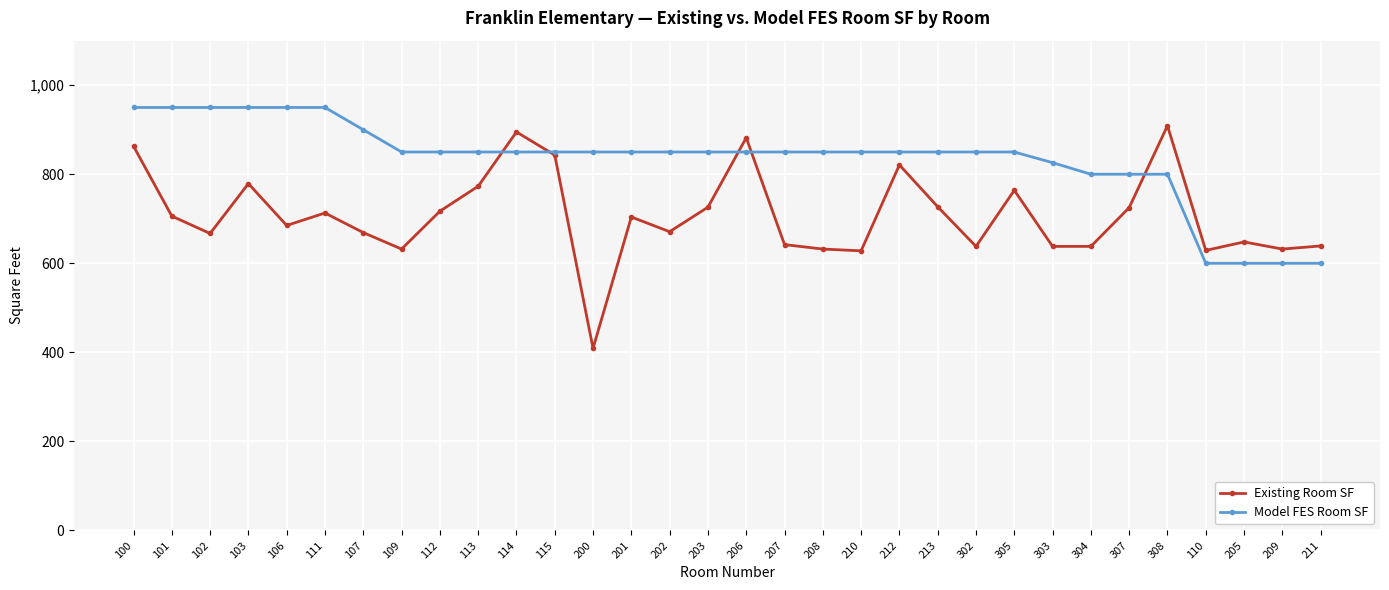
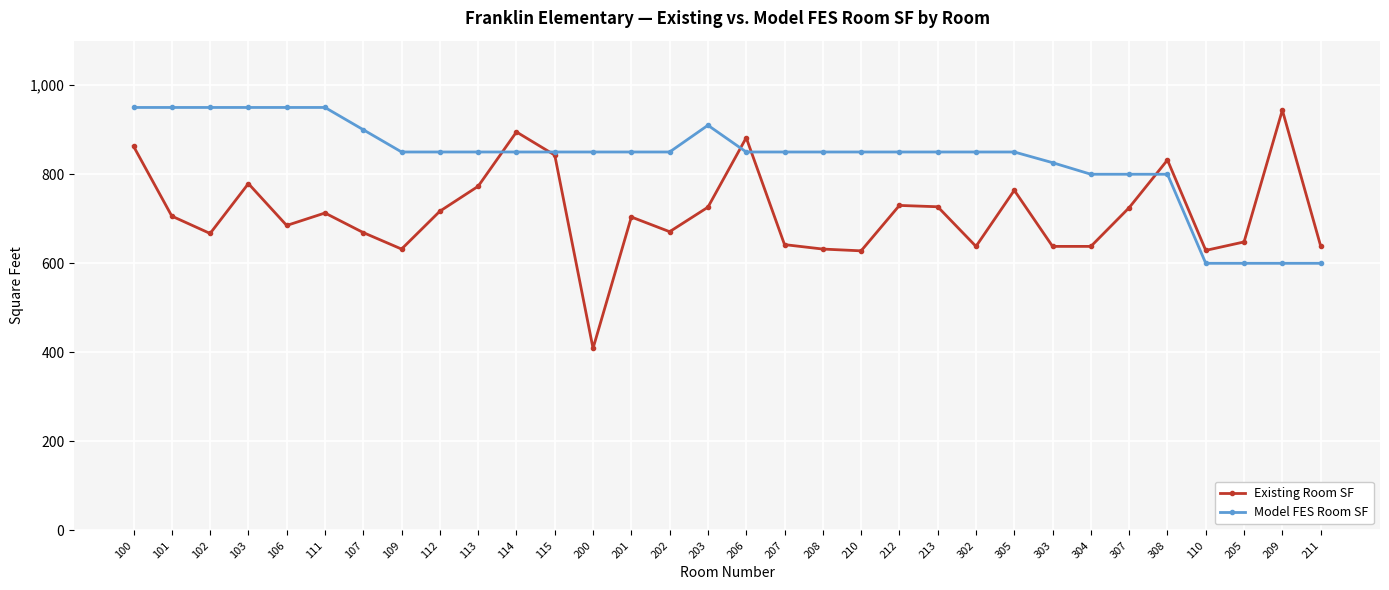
  {
    "Existing Room SF": {
      "100": 860,
      "101": 710,
      "102": 670,
      "103": 780,
      "106": 690,
      "111": 710,
      "107": 670,
      "109": 630,
      "112": 720,
      "113": 770,
      "114": 900,
      "115": 840,
      "200": 410,
      "201": 700,
      "202": 670,
      "203": 730,
      "206": 880,
      "207": 640,
      "208": 630,
      "210": 630,
-     "212": 820,
+     "212": 730,
      "213": 730,
      "302": 640,
      "305": 760,
      "303": 640,
      "304": 640,
      "307": 730,
-     "308": 910,
+     "308": 830,
      "110": 630,
      "205": 650,
-     "209": 630,
+     "209": 940,
      "211": 640
    },
    "Model FES Room SF": {
      "100": 950,
      "101": 950,
      "102": 950,
      "103": 950,
      "106": 950,
      "111": 950,
      "107": 900,
      "109": 850,
      "112": 850,
      "113": 850,
      "114": 850,
      "115": 850,
      "200": 850,
      "201": 850,
      "202": 850,
-     "203": 850,
+     "203": 910,
      "206": 850,
      "207": 850,
      "208": 850,
      "210": 850,
      "212": 850,
      "213": 850,
      "302": 850,
      "305": 850,
      "303": 830,
      "304": 800,
      "307": 800,
      "308": 800,
      "110": 600,
      "205": 600,
      "209": 600,
      "211": 600
    }
  }
